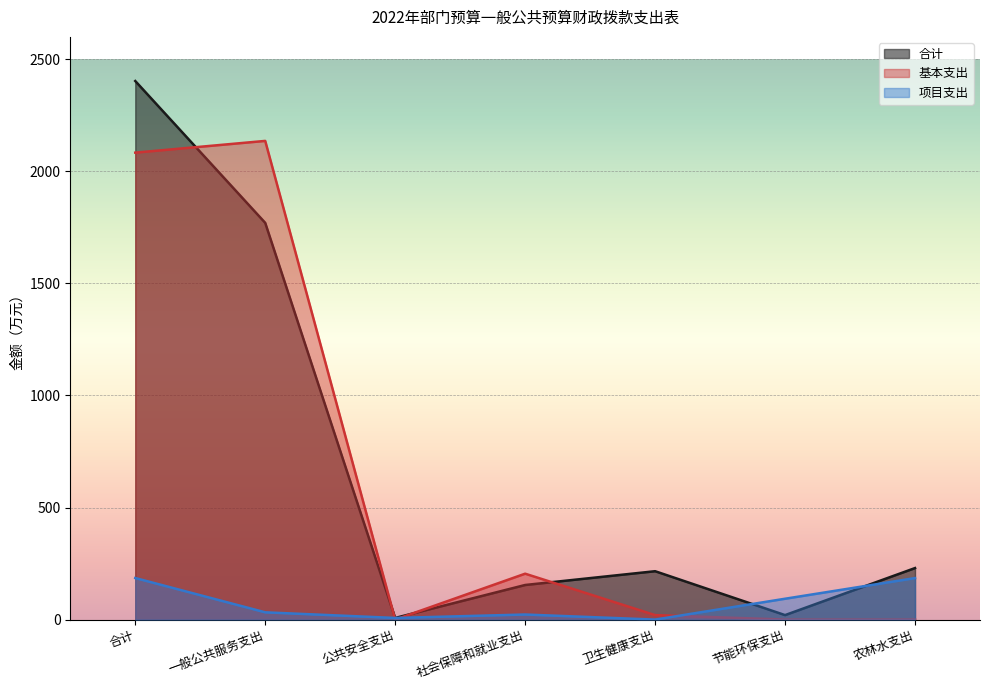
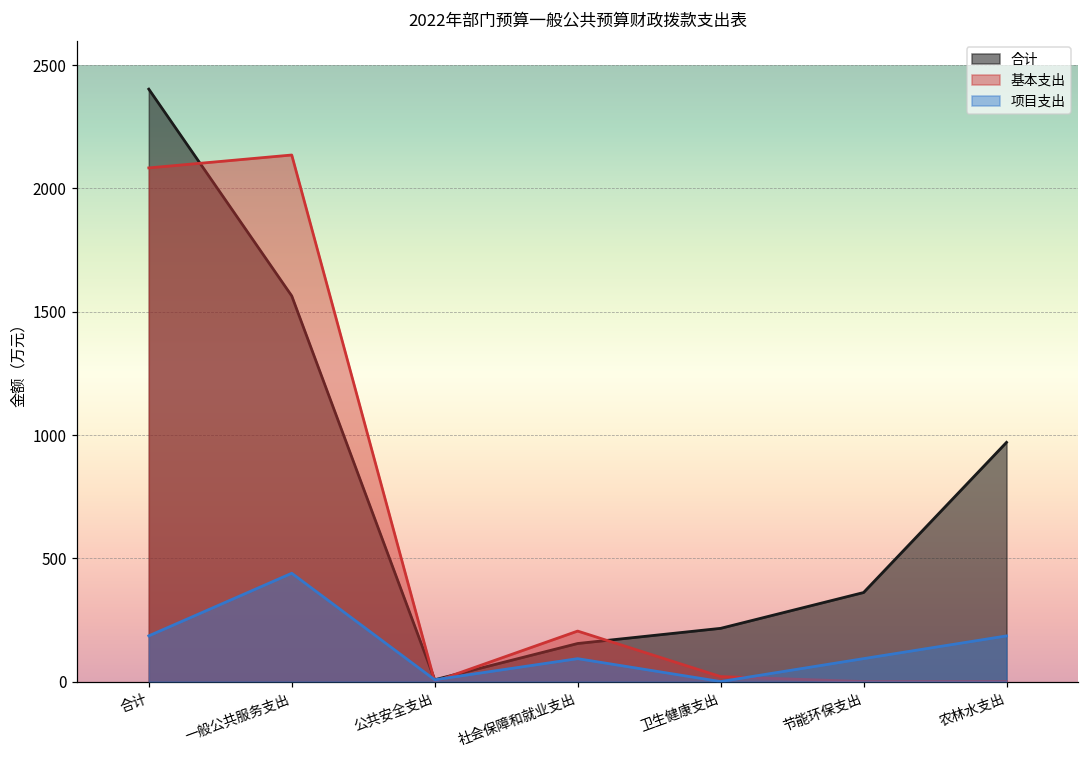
  {
    "合计": {
      "合计": 2400,
-     "一般公共服务支出": 1770,
+     "一般公共服务支出": 1560,
      "社会保障和就业支出": 150,
      "卫生健康支出": 220,
-     "节能环保支出": 20,
-     "农林水支出": 230
+     "节能环保支出": 360,
+     "农林水支出": 970
    },
    "基本支出": {
      "合计": 2080,
      "一般公共服务支出": 2140,
      "社会保障和就业支出": 200,
      "卫生健康支出": 20,
      "节能环保支出": 0,
      "农林水支出": 0
    },
    "项目支出": {
      "合计": 190,
-     "一般公共服务支出": 30,
-     "社会保障和就业支出": 20,
+     "一般公共服务支出": 440,
+     "社会保障和就业支出": 90,
      "卫生健康支出": 0,
      "节能环保支出": 90,
      "农林水支出": 190
    }
  }
